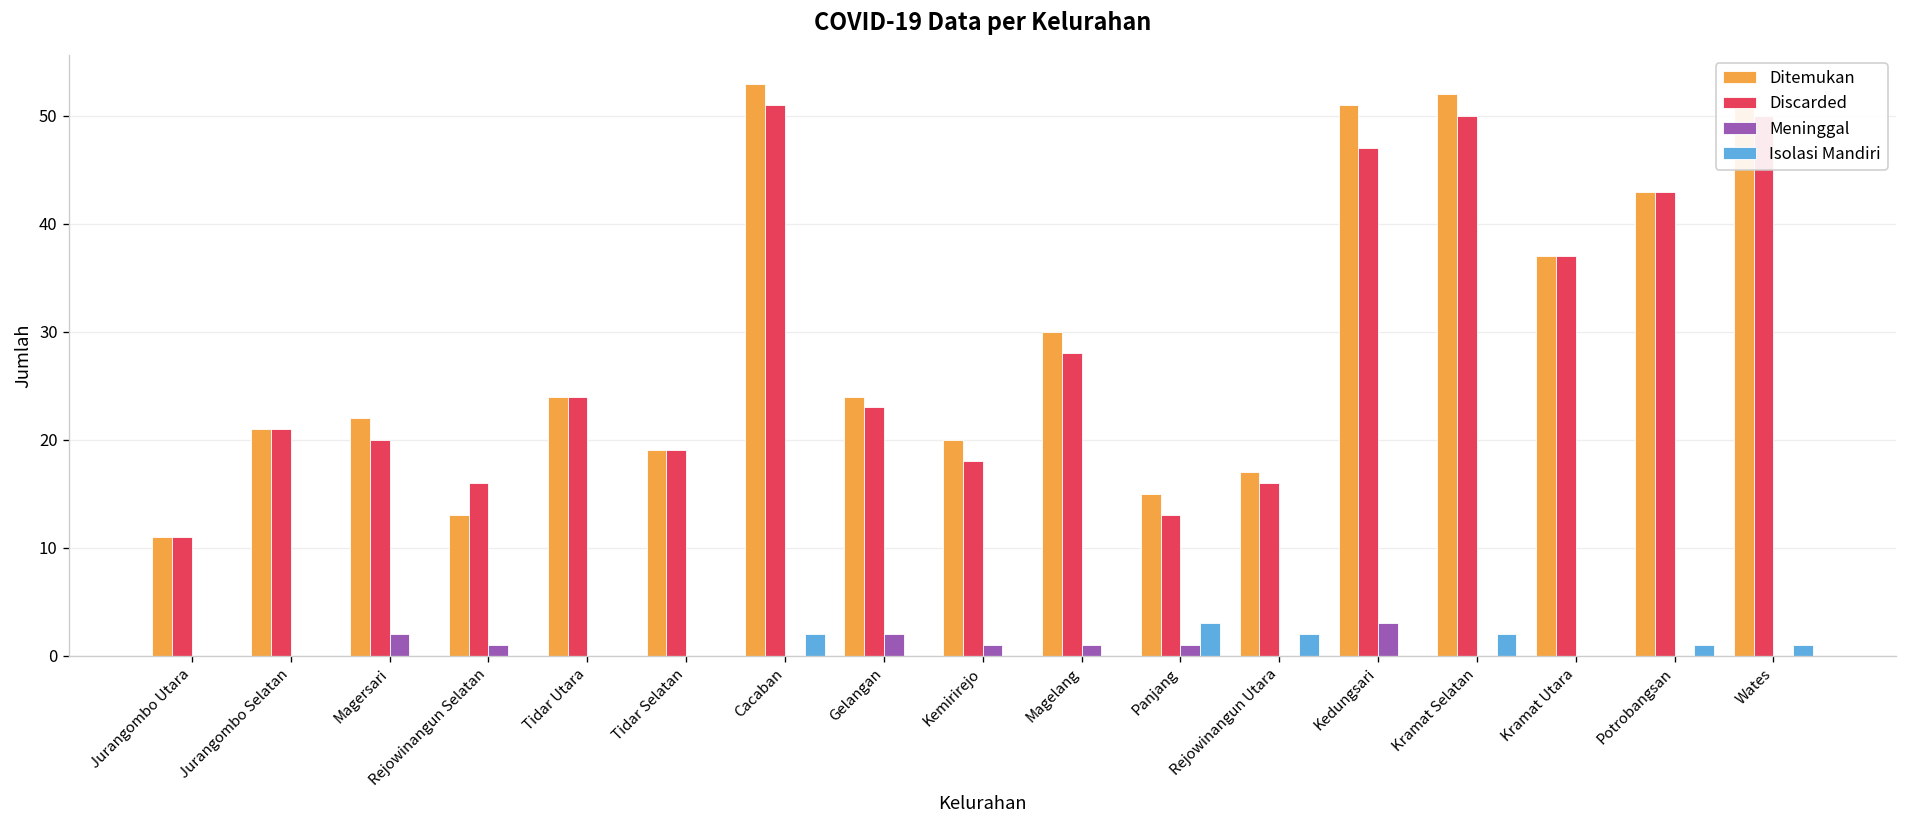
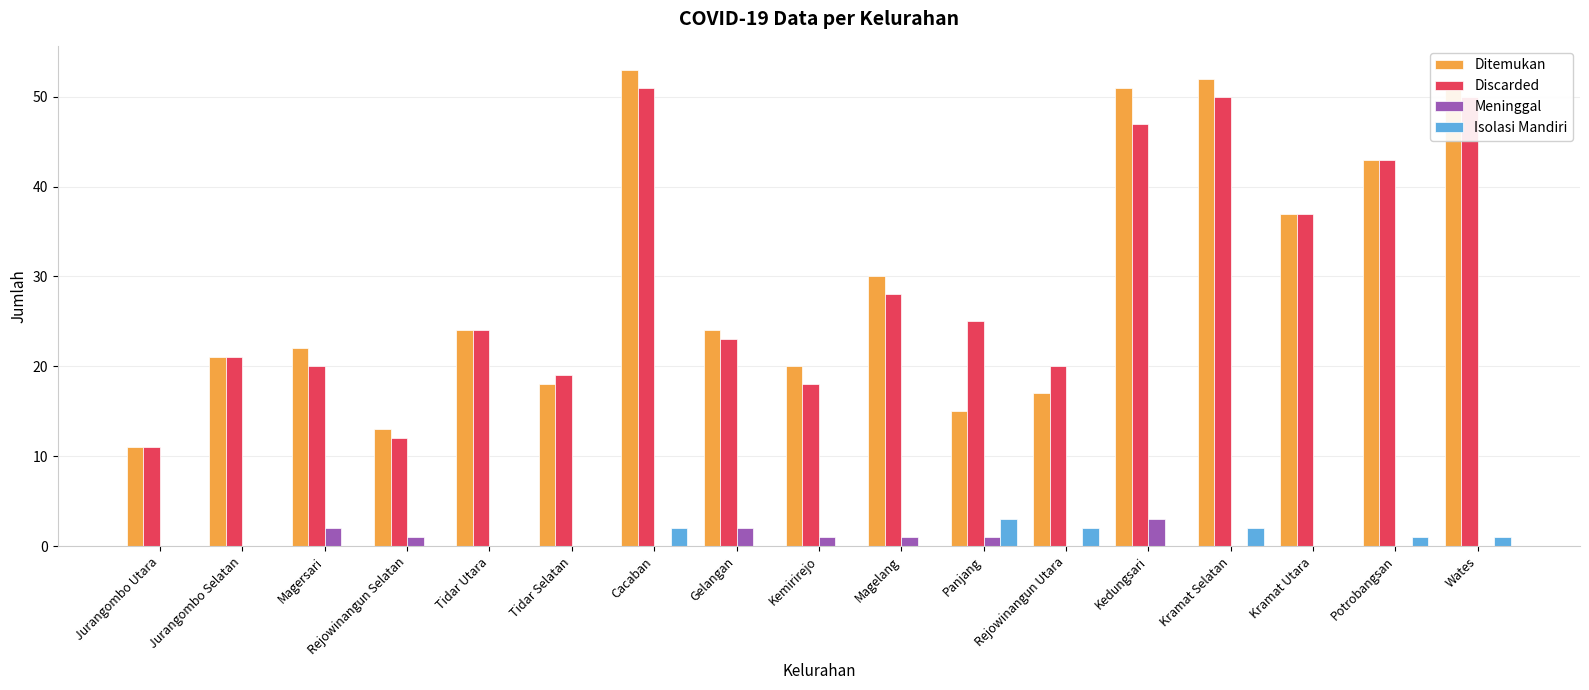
  {
    "Ditemukan": {
      "Jurangombo Utara": 11,
      "Jurangombo Selatan": 21,
      "Magersari": 22,
      "Rejowinangun Selatan": 13,
      "Tidar Utara": 24,
-     "Tidar Selatan": 19,
+     "Tidar Selatan": 18,
      "Cacaban": 53,
      "Gelangan": 24,
      "Kemirirejo": 20,
      "Magelang": 30,
      "Panjang": 15,
      "Rejowinangun Utara": 17,
      "Kedungsari": 51,
      "Kramat Selatan": 52,
      "Kramat Utara": 37,
      "Potrobangsan": 43
    },
    "Discarded": {
      "Jurangombo Utara": 11,
      "Jurangombo Selatan": 21,
      "Magersari": 20,
-     "Rejowinangun Selatan": 16,
+     "Rejowinangun Selatan": 12,
      "Tidar Utara": 24,
      "Tidar Selatan": 19,
      "Cacaban": 51,
      "Gelangan": 23,
      "Kemirirejo": 18,
      "Magelang": 28,
-     "Panjang": 13,
-     "Rejowinangun Utara": 16,
+     "Panjang": 25,
+     "Rejowinangun Utara": 20,
      "Kedungsari": 47,
      "Kramat Selatan": 50,
      "Kramat Utara": 37,
      "Potrobangsan": 43
    },
    "Meninggal": {
      "Jurangombo Utara": 0,
      "Jurangombo Selatan": 0,
      "Magersari": 2,
      "Rejowinangun Selatan": 1,
      "Tidar Utara": 0,
      "Tidar Selatan": 0,
      "Cacaban": 0,
      "Gelangan": 2,
      "Kemirirejo": 1,
      "Magelang": 1,
      "Panjang": 1,
      "Rejowinangun Utara": 0,
      "Kedungsari": 3,
      "Kramat Selatan": 0,
      "Kramat Utara": 0,
      "Potrobangsan": 0,
      "Wates": 0
    },
    "Isolasi Mandiri": {
      "Jurangombo Utara": 0,
      "Jurangombo Selatan": 0,
      "Magersari": 0,
      "Rejowinangun Selatan": 0,
      "Tidar Utara": 0,
      "Tidar Selatan": 0,
      "Cacaban": 2,
      "Gelangan": 0,
      "Kemirirejo": 0,
      "Magelang": 0,
      "Panjang": 3,
      "Rejowinangun Utara": 2,
      "Kedungsari": 0,
      "Kramat Selatan": 2,
      "Kramat Utara": 0,
      "Potrobangsan": 1,
      "Wates": 1
    }
  }
